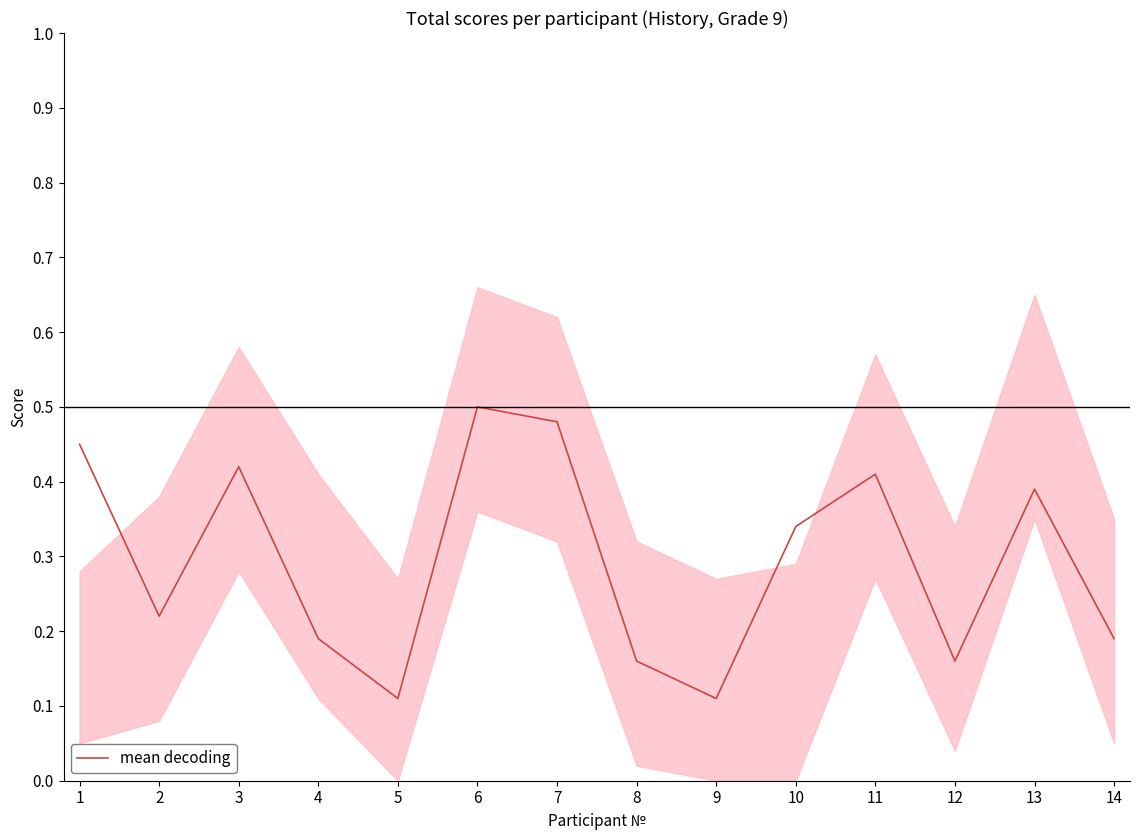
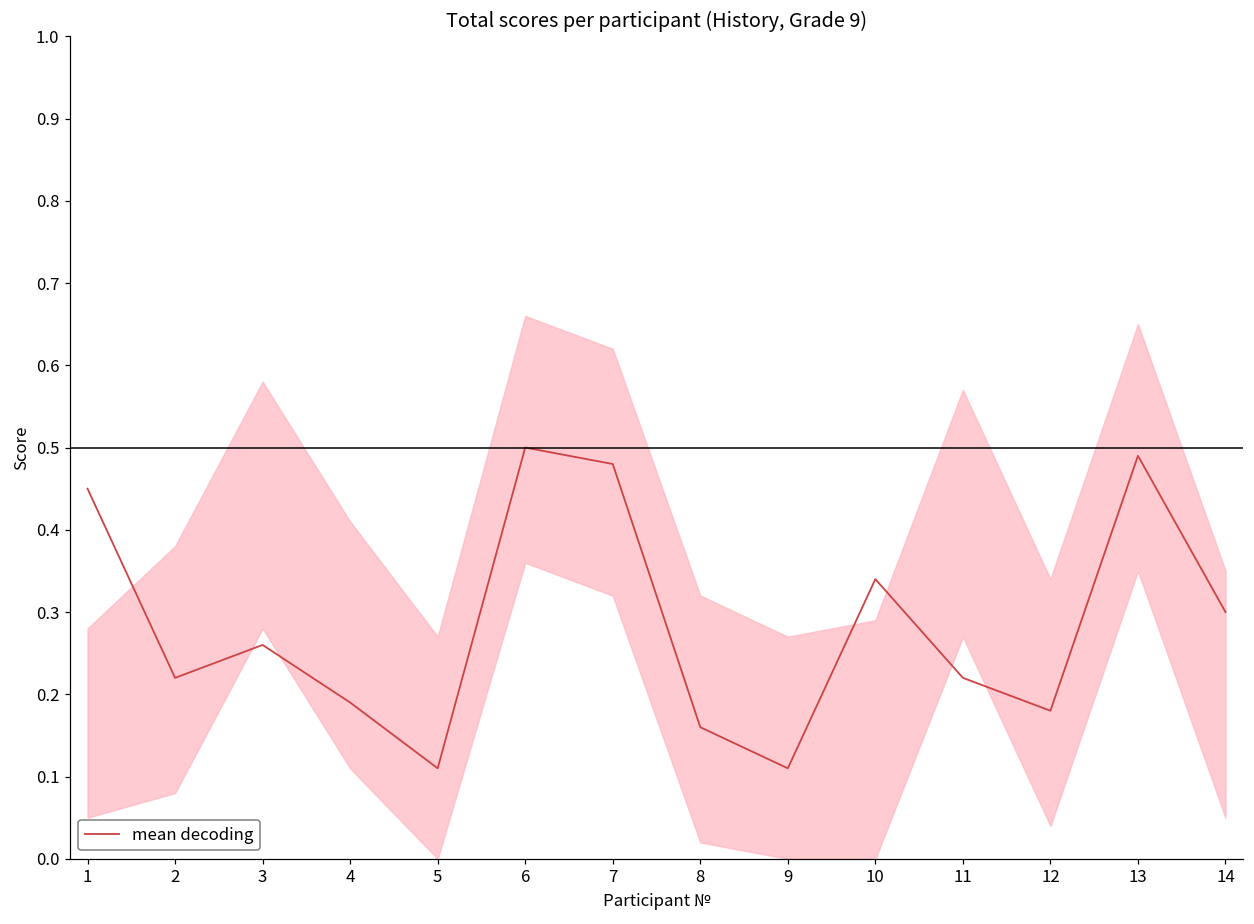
  {
    "mean decoding": {
      "1": 0.45,
      "2": 0.22,
-     "3": 0.42,
+     "3": 0.26,
      "4": 0.19,
      "5": 0.11,
      "6": 0.50,
      "7": 0.48,
      "8": 0.16,
      "9": 0.11,
      "10": 0.34,
-     "11": 0.41,
-     "12": 0.16,
-     "13": 0.39,
-     "14": 0.19
+     "11": 0.22,
+     "12": 0.18,
+     "13": 0.49,
+     "14": 0.30
    }
  }
